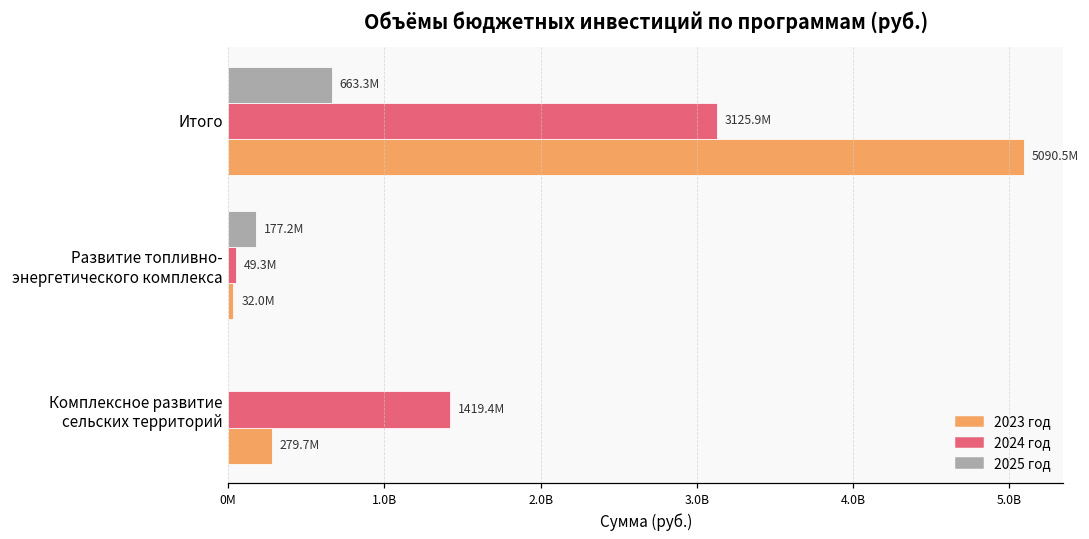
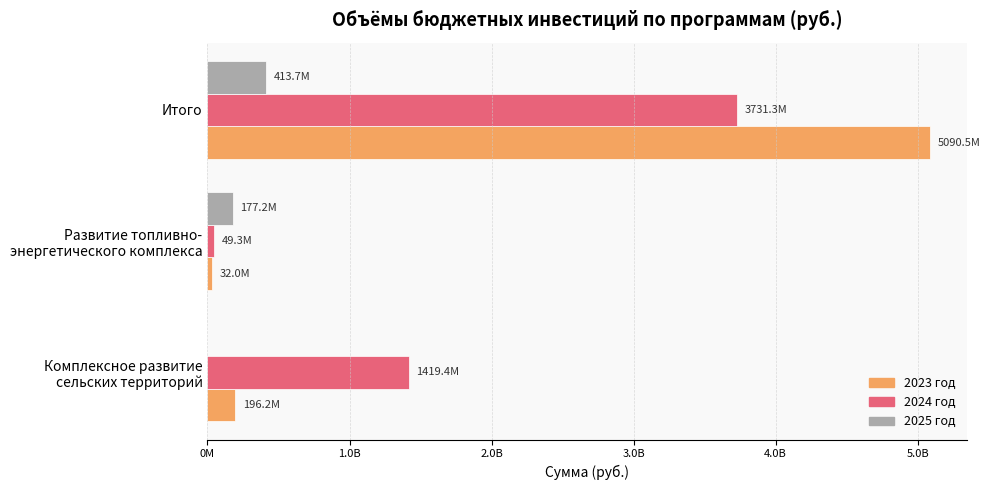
  {
    "2023 год": {
      "Итого": "5090.5M",
      "Развитие топливно- энергетического комплекса": "32.0M",
-     "Комплексное развитие сельских территорий": "279.7M"
+     "Комплексное развитие сельских территорий": "196.2M"
    },
    "2024 год": {
-     "Итого": "3125.9M",
+     "Итого": "3731.3M",
      "Развитие топливно- энергетического комплекса": "49.3M",
      "Комплексное развитие сельских территорий": "1419.4M"
    },
    "2025 год": {
-     "Итого": "663.3M",
+     "Итого": "413.7M",
      "Развитие топливно- энергетического комплекса": "177.2M"
    }
  }
